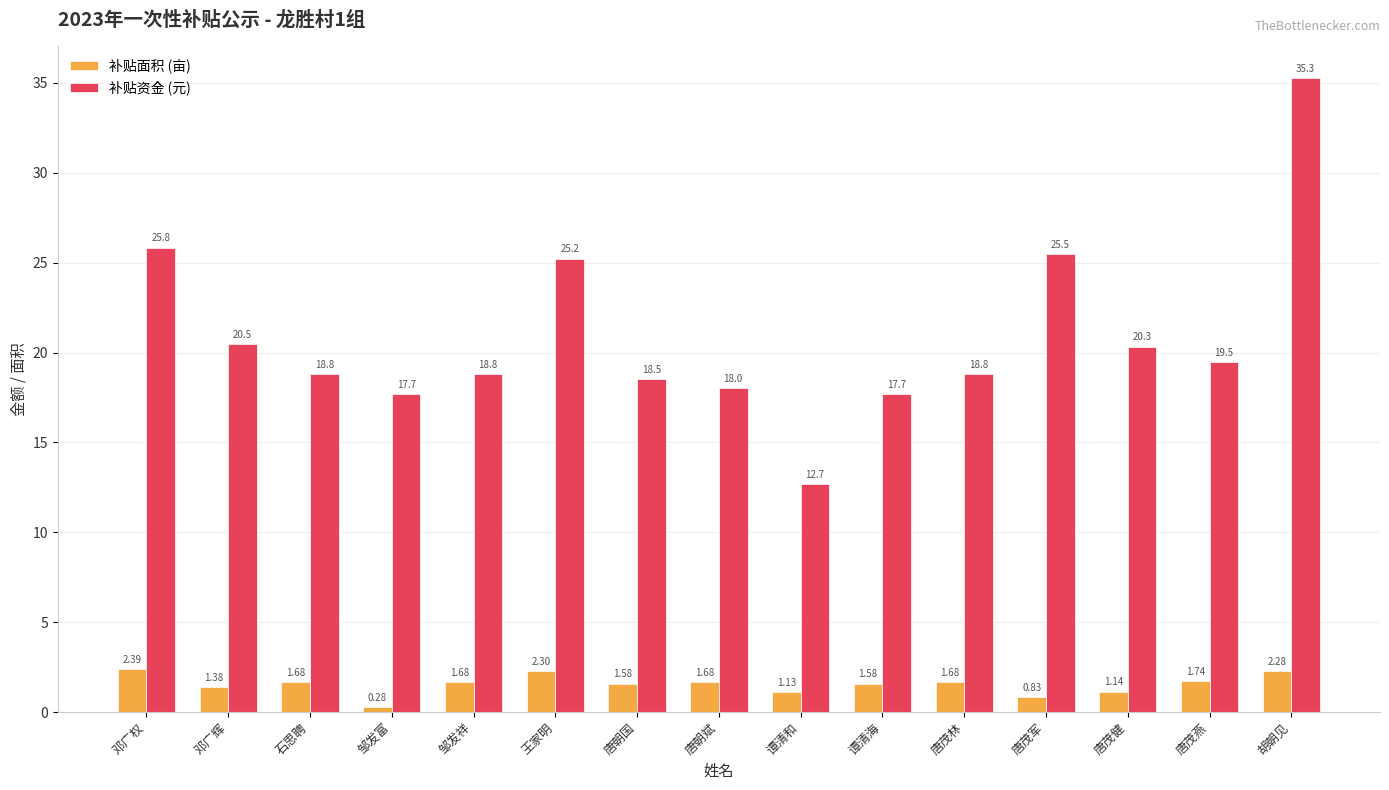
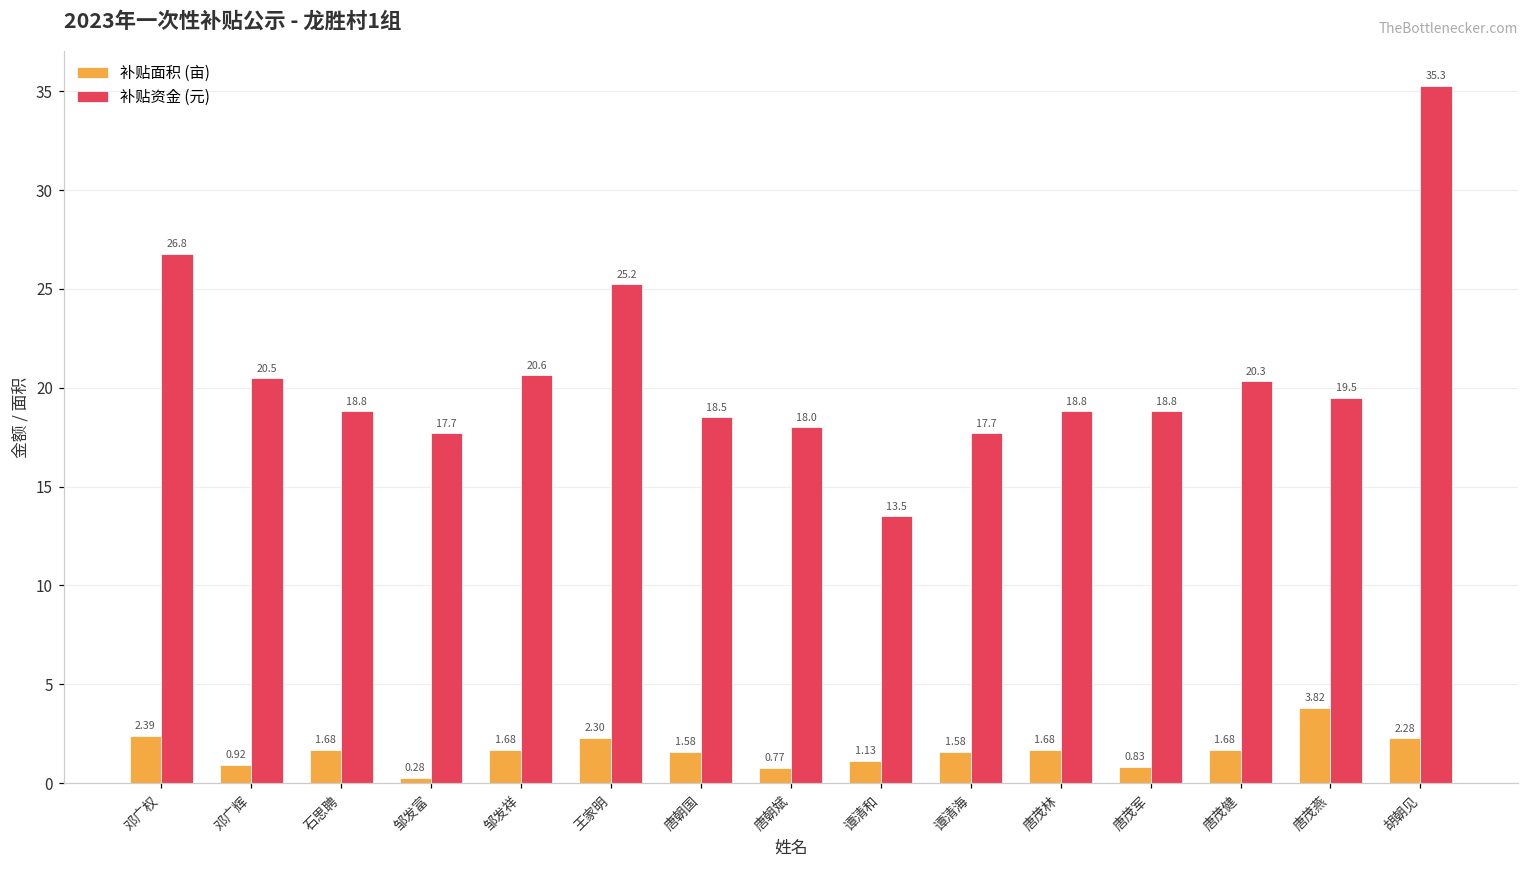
  {
    "补贴面积 (亩)": {
      "邓广权": 2.39,
-     "邓广辉": 1.38,
+     "邓广辉": 0.92,
      "石思聘": 1.68,
      "邹发富": 0.28,
      "邹发祥": 1.68,
      "王家明": 2.30,
      "唐朝国": 1.58,
-     "唐朝斌": 1.68,
+     "唐朝斌": 0.77,
      "谭清和": 1.13,
      "谭清海": 1.58,
      "唐茂林": 1.68,
      "唐茂军": 0.83,
-     "唐茂健": 1.14,
-     "唐茂燕": 1.74,
+     "唐茂健": 1.68,
+     "唐茂燕": 3.82,
      "胡朝见": 2.28
    },
    "补贴资金 (元)": {
-     "邓广权": 25.8,
+     "邓广权": 26.8,
      "邓广辉": 20.5,
      "石思聘": 18.8,
      "邹发富": 17.7,
-     "邹发祥": 18.8,
+     "邹发祥": 20.6,
      "王家明": 25.2,
      "唐朝国": 18.5,
      "唐朝斌": 18.0,
-     "谭清和": 12.7,
+     "谭清和": 13.5,
      "谭清海": 17.7,
      "唐茂林": 18.8,
-     "唐茂军": 25.5,
+     "唐茂军": 18.8,
      "唐茂健": 20.3,
      "唐茂燕": 19.5,
      "胡朝见": 35.3
    }
  }
